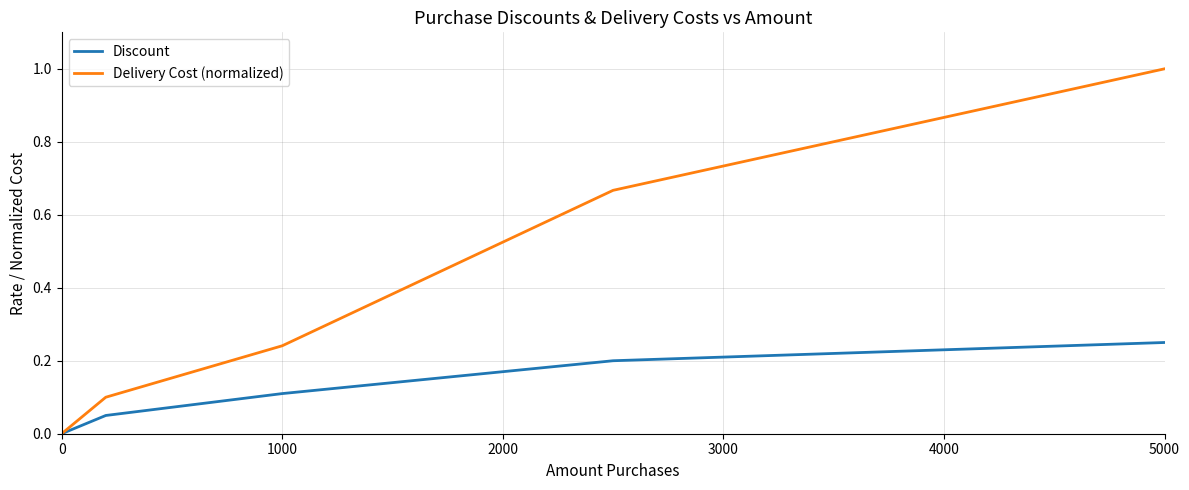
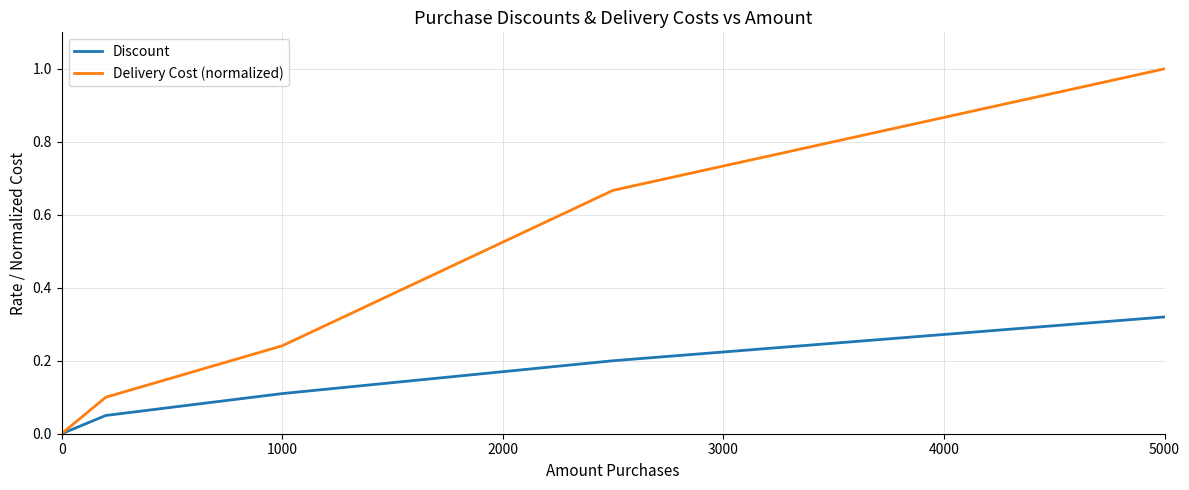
  {
    "Discount": {
      "1000": 0.11,
-     "5000": 0.25
+     "5000": 0.32
    },
    "Delivery Cost (normalized)": {
      "1000": 0.24,
      "5000": 1.00
    }
  }
